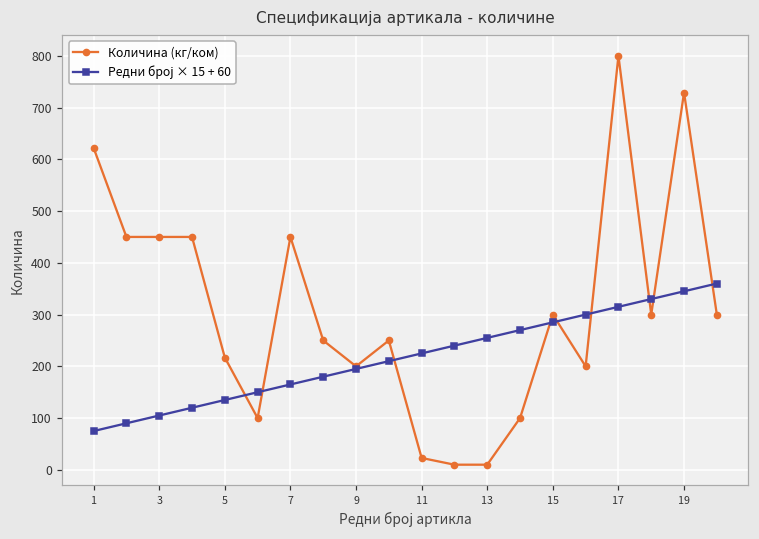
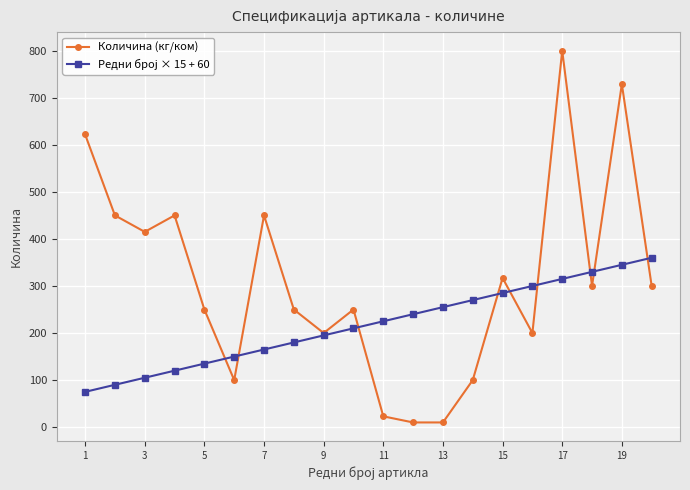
  {
    "Количина (кг/ком)": {
      "1": 620,
-     "3": 450,
-     "5": 220,
+     "3": 420,
+     "5": 250,
      "7": 450,
      "11": 20,
      "13": 10,
-     "15": 300,
+     "15": 320,
      "17": 800,
      "19": 730
    },
    "Редни број × 15 + 60": {
      "1": 80,
      "3": 110,
      "5": 140,
      "7": 170,
      "11": 230,
      "13": 260,
      "15": 290,
      "17": 320,
      "19": 350
    }
  }
